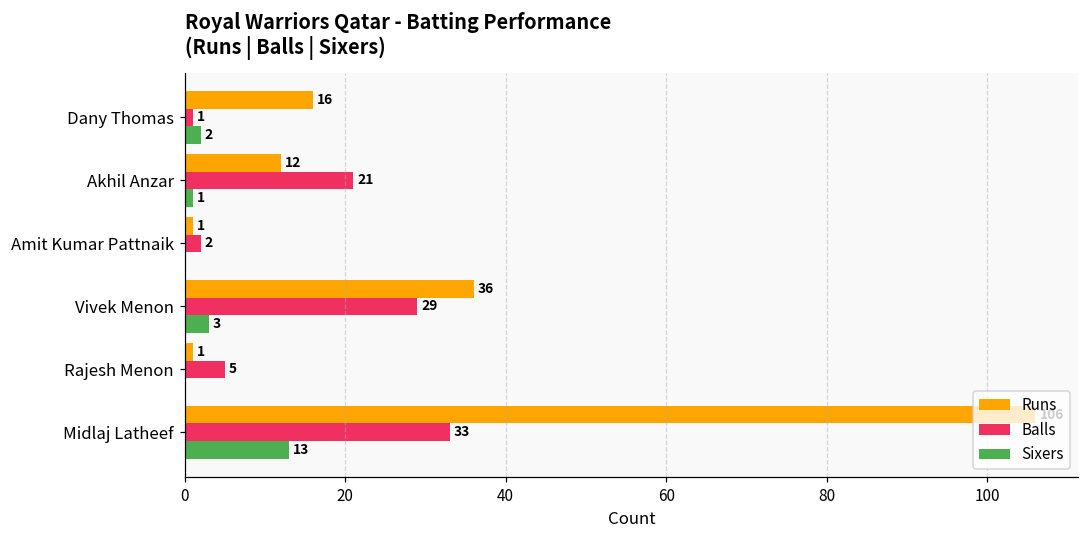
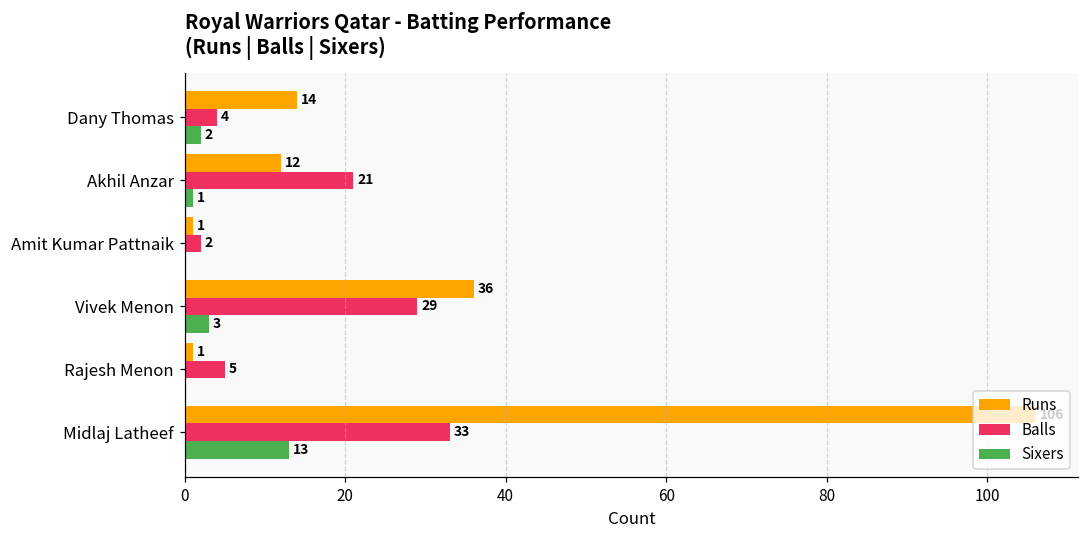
  {
    "Runs": {
-     "Dany Thomas": 16,
+     "Dany Thomas": 14,
      "Akhil Anzar": 12,
      "Amit Kumar Pattnaik": 1,
      "Vivek Menon": 36,
      "Rajesh Menon": 1
    },
    "Balls": {
-     "Dany Thomas": 1,
+     "Dany Thomas": 4,
      "Akhil Anzar": 21,
      "Amit Kumar Pattnaik": 2,
      "Vivek Menon": 29,
      "Rajesh Menon": 5,
      "Midlaj Latheef": 33
    },
    "Sixers": {
      "Dany Thomas": 2,
      "Akhil Anzar": 1,
      "Vivek Menon": 3,
      "Midlaj Latheef": 13
    }
  }
